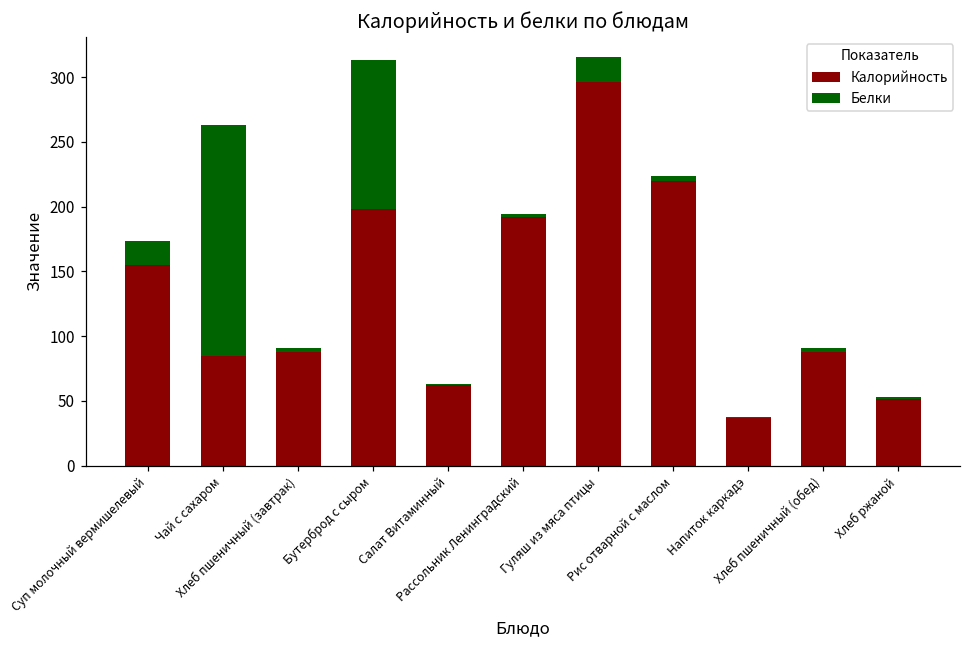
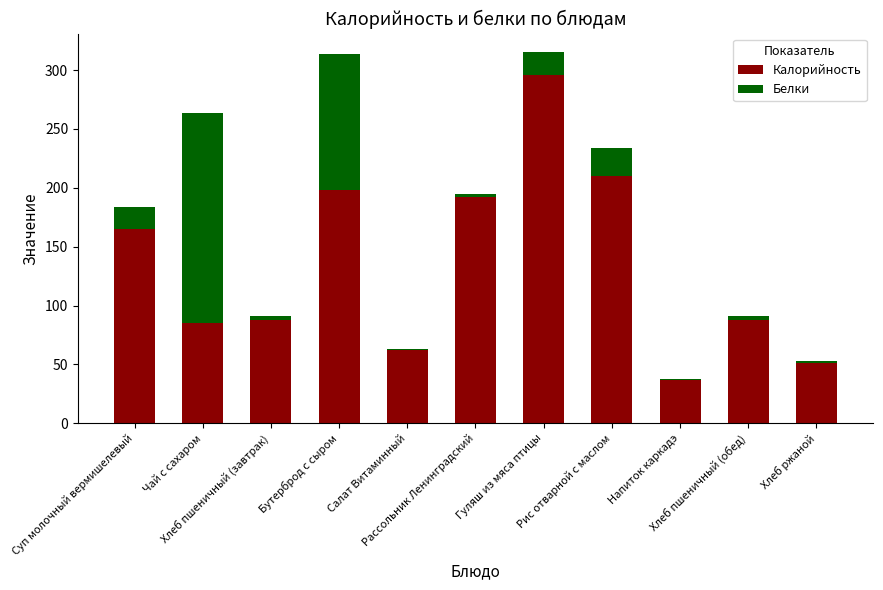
  {
    "Калорийность": {
-     "Суп молочный вермишелевый": 155,
+     "Суп молочный вермишелевый": 165,
      "Чай с сахаром": 85,
      "Хлеб пшеничный (завтрак)": 88,
      "Бутерброд с сыром": 198,
      "Салат Витаминный": 62,
      "Рассольник Ленинградский": 192,
      "Гуляш из мяса птицы": 296,
-     "Рис отварной с маслом": 220,
+     "Рис отварной с маслом": 210,
      "Напиток каркадэ": 37,
      "Хлеб пшеничный (обед)": 88,
      "Хлеб ржаной": 51
    },
    "Белки": {
      "Суп молочный вермишелевый": 19,
      "Чай с сахаром": 178,
      "Хлеб пшеничный (завтрак)": 3,
      "Бутерброд с сыром": 115,
      "Рассольник Ленинградский": 2,
      "Гуляш из мяса птицы": 19,
-     "Рис отварной с маслом": 4,
+     "Рис отварной с маслом": 24,
      "Хлеб пшеничный (обед)": 3
    }
  }
